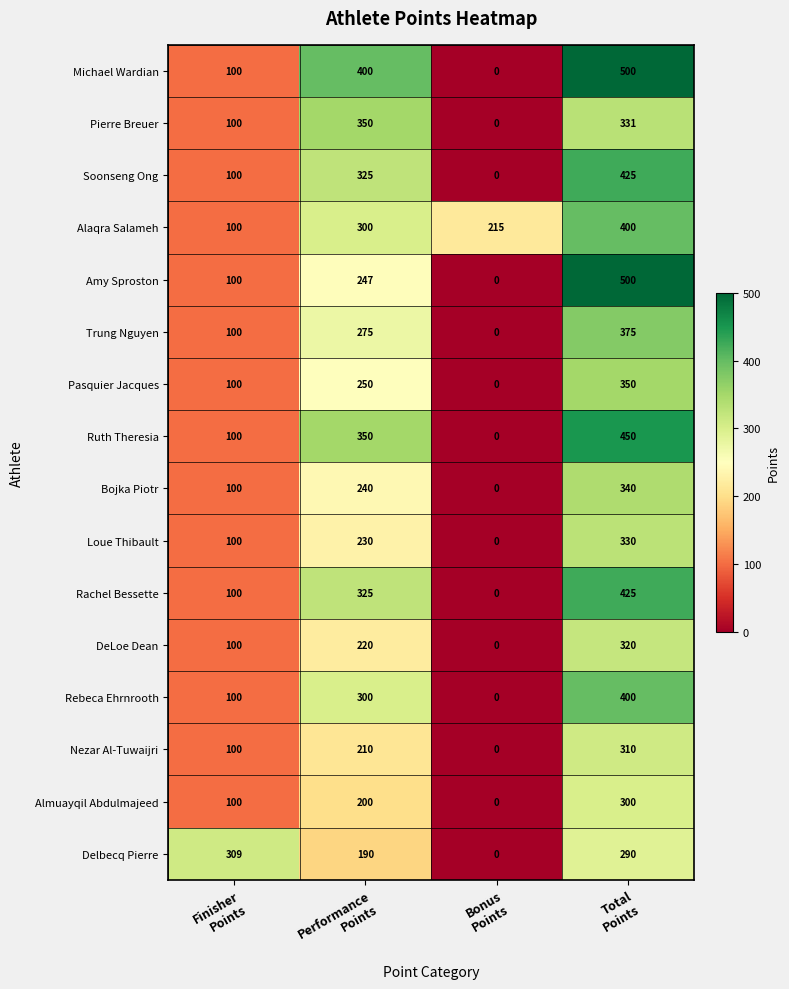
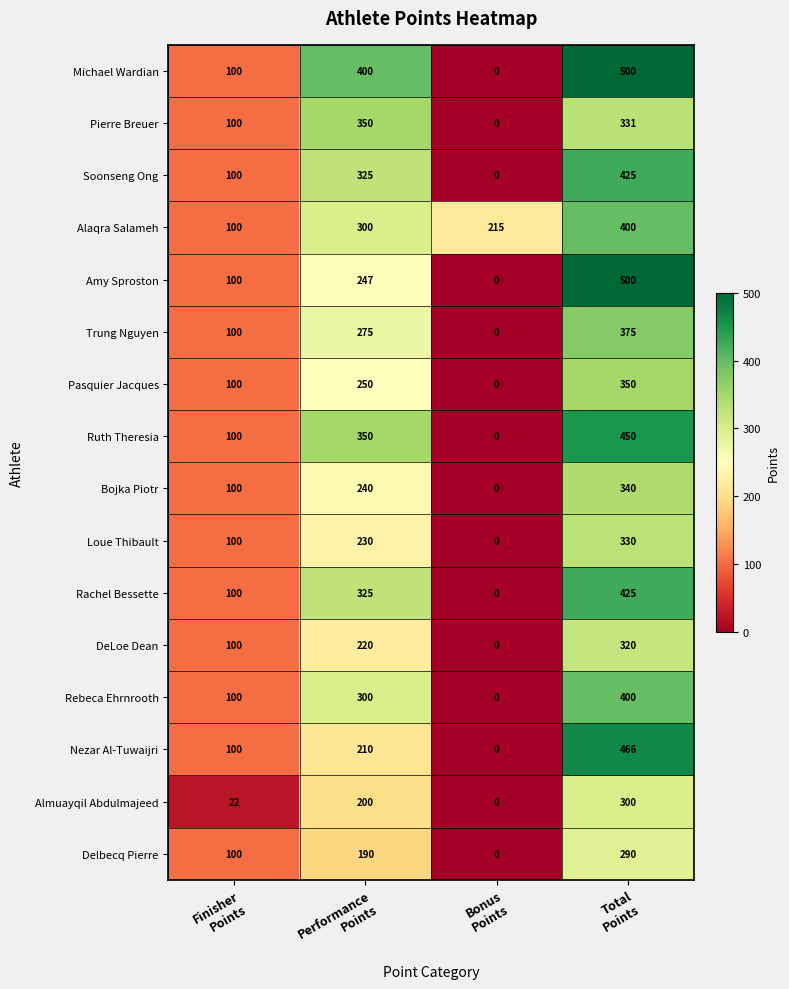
  {
    "Michael Wardian": {
      "Finisher Points": 100,
      "Performance Points": 400,
      "Bonus Points": 0,
      "Total Points": 500
    },
    "Pierre Breuer": {
      "Finisher Points": 100,
      "Performance Points": 350,
      "Bonus Points": 0,
      "Total Points": 331
    },
    "Soonseng Ong": {
      "Finisher Points": 100,
      "Performance Points": 325,
      "Bonus Points": 0,
      "Total Points": 425
    },
    "Alaqra Salameh": {
      "Finisher Points": 100,
      "Performance Points": 300,
      "Bonus Points": 215,
      "Total Points": 400
    },
    "Amy Sproston": {
      "Finisher Points": 100,
      "Performance Points": 247,
      "Bonus Points": 0,
      "Total Points": 500
    },
    "Trung Nguyen": {
      "Finisher Points": 100,
      "Performance Points": 275,
      "Bonus Points": 0,
      "Total Points": 375
    },
    "Pasquier Jacques": {
      "Finisher Points": 100,
      "Performance Points": 250,
      "Bonus Points": 0,
      "Total Points": 350
    },
    "Ruth Theresia": {
      "Finisher Points": 100,
      "Performance Points": 350,
      "Bonus Points": 0,
      "Total Points": 450
    },
    "Bojka Piotr": {
      "Finisher Points": 100,
      "Performance Points": 240,
      "Bonus Points": 0,
      "Total Points": 340
    },
    "Loue Thibault": {
      "Finisher Points": 100,
      "Performance Points": 230,
      "Bonus Points": 0,
      "Total Points": 330
    },
    "Rachel Bessette": {
      "Finisher Points": 100,
      "Performance Points": 325,
      "Bonus Points": 0,
      "Total Points": 425
    },
    "DeLoe Dean": {
      "Finisher Points": 100,
      "Performance Points": 220,
      "Bonus Points": 0,
      "Total Points": 320
    },
    "Rebeca Ehrnrooth": {
      "Finisher Points": 100,
      "Performance Points": 300,
      "Bonus Points": 0,
      "Total Points": 400
    },
    "Nezar Al-Tuwaijri": {
      "Finisher Points": 100,
      "Performance Points": 210,
      "Bonus Points": 0,
-     "Total Points": 310
+     "Total Points": 466
    },
    "Almuayqil Abdulmajeed": {
-     "Finisher Points": 100,
+     "Finisher Points": 22,
      "Performance Points": 200,
      "Bonus Points": 0,
      "Total Points": 300
    },
    "Delbecq Pierre": {
-     "Finisher Points": 309,
+     "Finisher Points": 100,
      "Performance Points": 190,
      "Bonus Points": 0,
      "Total Points": 290
    }
  }
